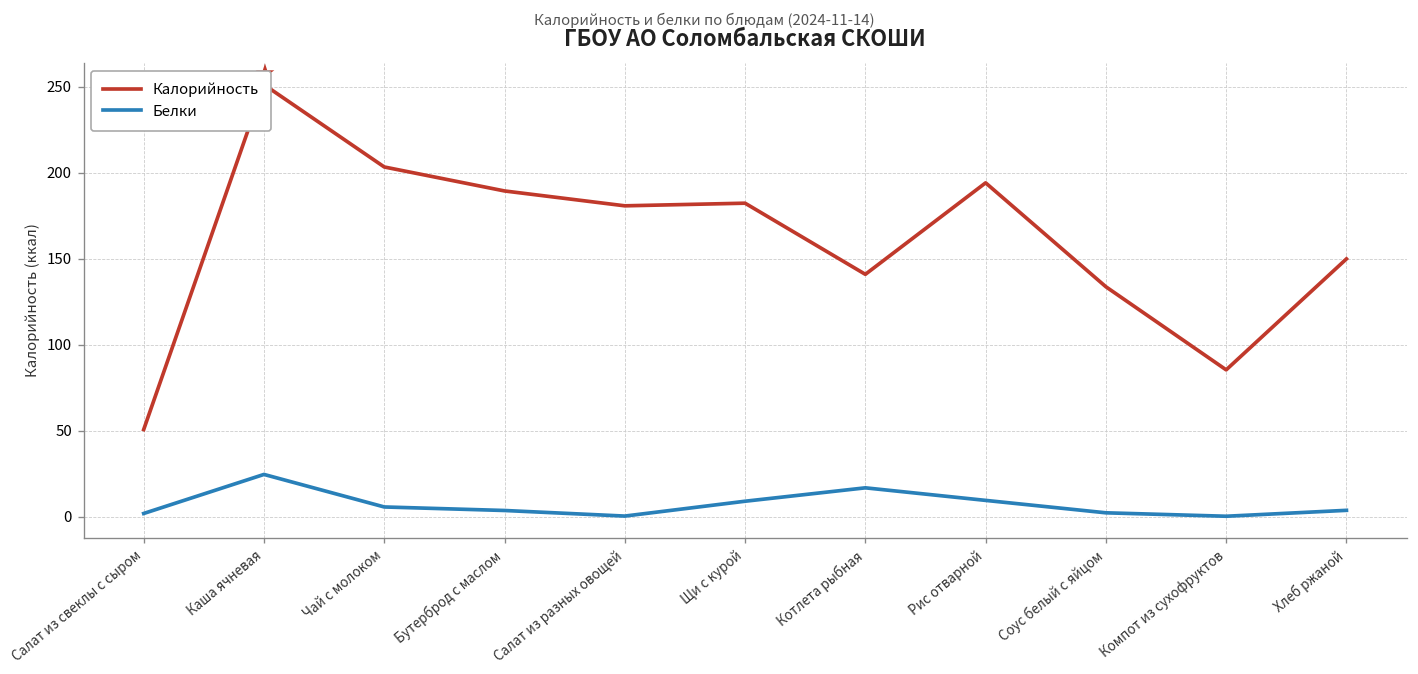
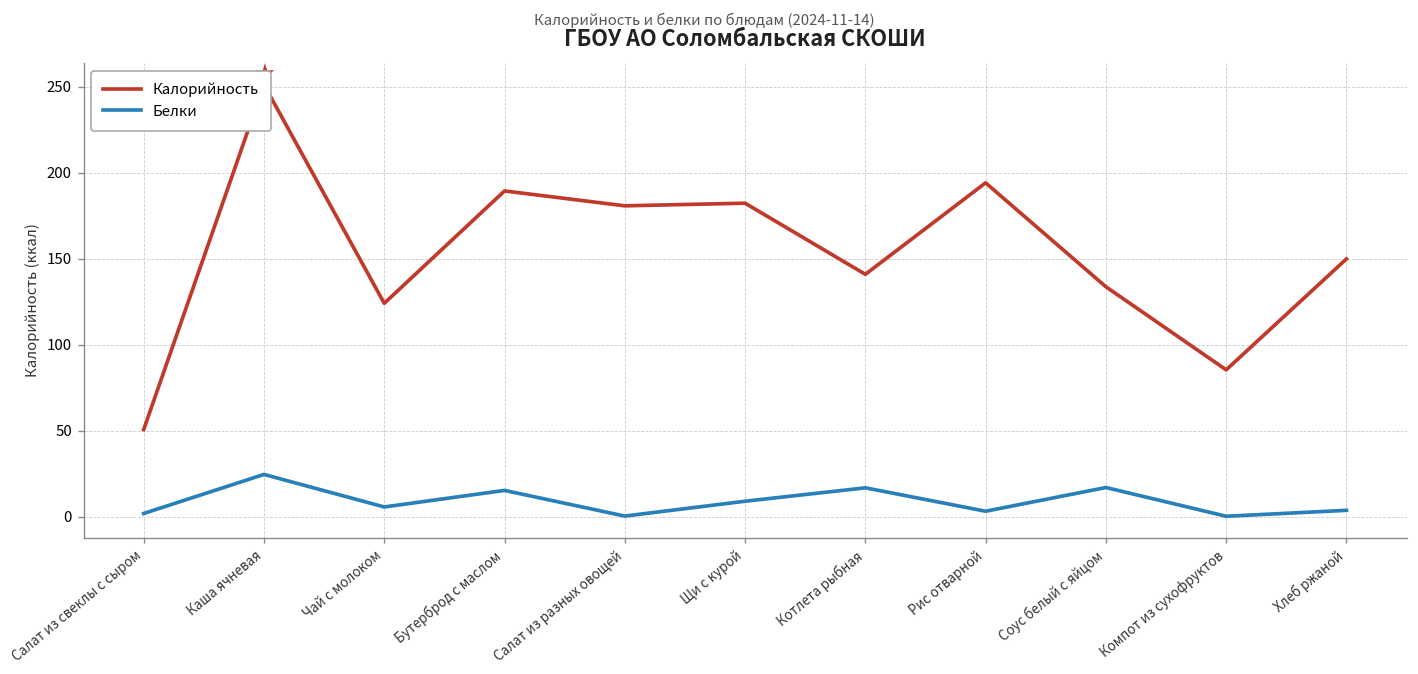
  {
    "Калорийность": {
      "Салат из свеклы с сыром": 51,
-     "Чай с молоком": 203,
+     "Чай с молоком": 124,
      "Бутерброд с маслом": 189,
      "Салат из разныx овощей": 181,
      "Щи с курой": 182,
      "Котлета рыбная": 141,
      "Рис отварной": 194,
      "Соус белый с яйцом": 134,
      "Компот из сухофруктов": 85,
      "Хлеб ржаной": 150
    },
    "Белки": {
      "Салат из свеклы с сыром": 2,
      "Каша ячневая": 25,
      "Чай с молоком": 6,
-     "Бутерброд с маслом": 4,
+     "Бутерброд с маслом": 15,
      "Салат из разныx овощей": 0,
      "Щи с курой": 9,
      "Котлета рыбная": 17,
-     "Рис отварной": 9,
-     "Соус белый с яйцом": 2,
+     "Рис отварной": 3,
+     "Соус белый с яйцом": 17,
      "Компот из сухофруктов": 0,
      "Хлеб ржаной": 4
    }
  }
